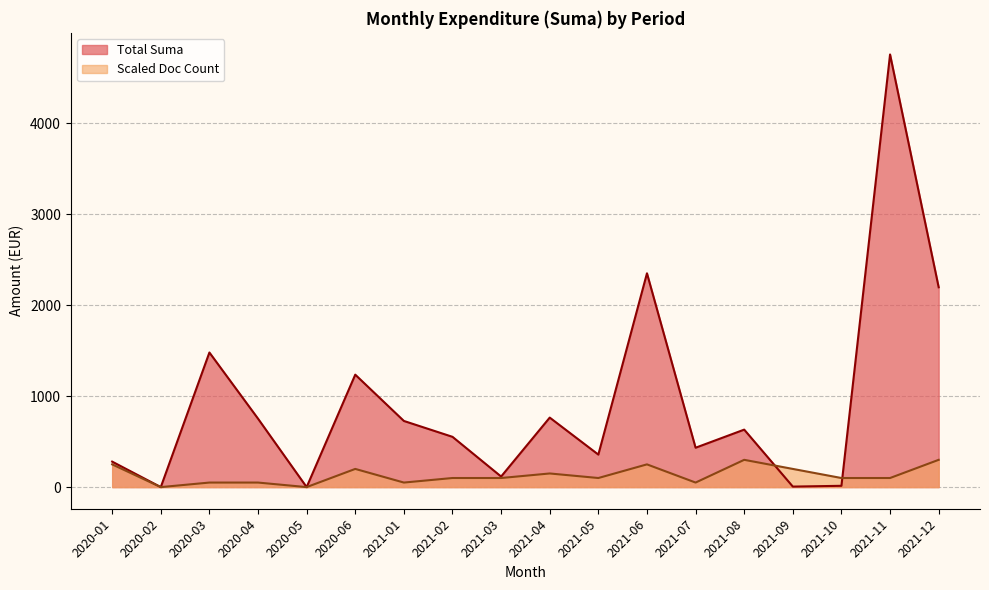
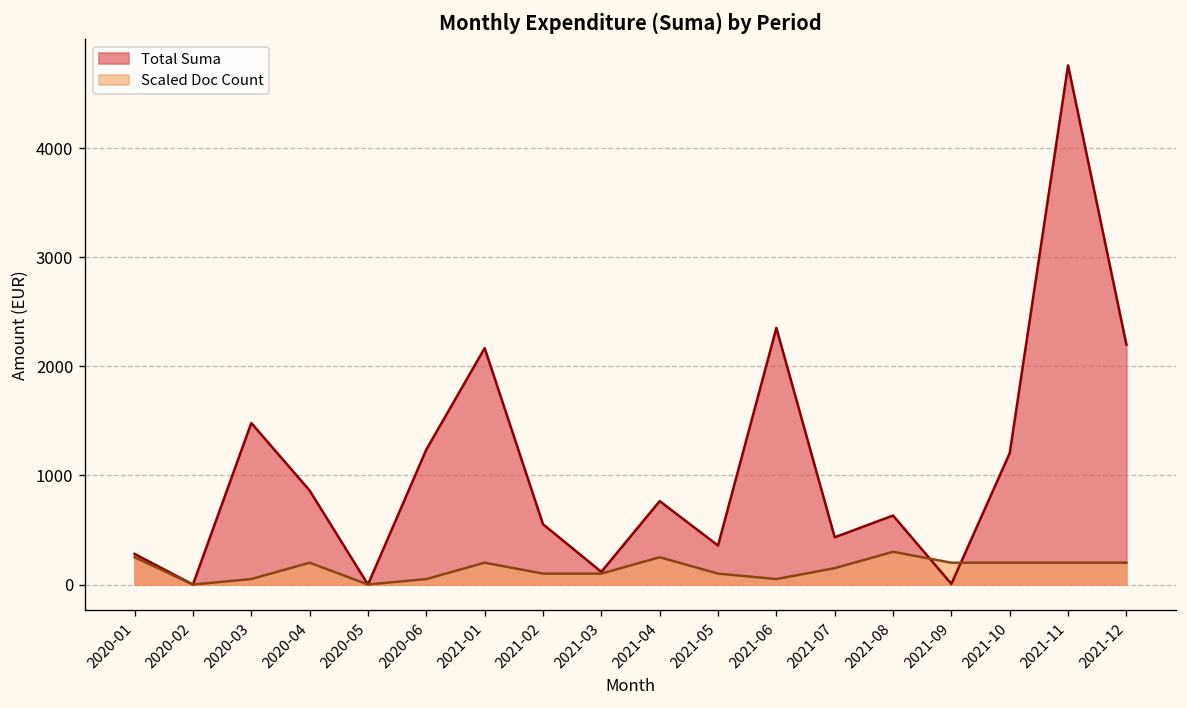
  {
    "Total Suma": {
      "2020-01": 300,
      "2020-03": 1500,
-     "2020-04": 800,
+     "2020-04": 900,
      "2020-06": 1200,
-     "2021-01": 700,
+     "2021-01": 2200,
      "2021-02": 600,
      "2021-04": 800,
      "2021-05": 400,
      "2021-06": 2400,
      "2021-07": 400,
      "2021-08": 600,
      "2021-09": 0,
-     "2021-10": 0,
+     "2021-10": 1200,
      "2021-11": 4800,
      "2021-12": 2200
    },
    "Scaled Doc Count": {
      "2020-01": 300,
      "2020-03": 100,
-     "2020-04": 100,
-     "2020-06": 200,
-     "2021-01": 100,
+     "2020-04": 200,
+     "2020-06": 100,
+     "2021-01": 200,
      "2021-02": 100,
-     "2021-04": 200,
+     "2021-04": 300,
      "2021-05": 100,
-     "2021-06": 300,
-     "2021-07": 100,
+     "2021-06": 100,
+     "2021-07": 200,
      "2021-08": 300,
      "2021-09": 200,
-     "2021-10": 100,
-     "2021-11": 100,
-     "2021-12": 300
+     "2021-10": 200,
+     "2021-11": 200,
+     "2021-12": 200
    }
  }
